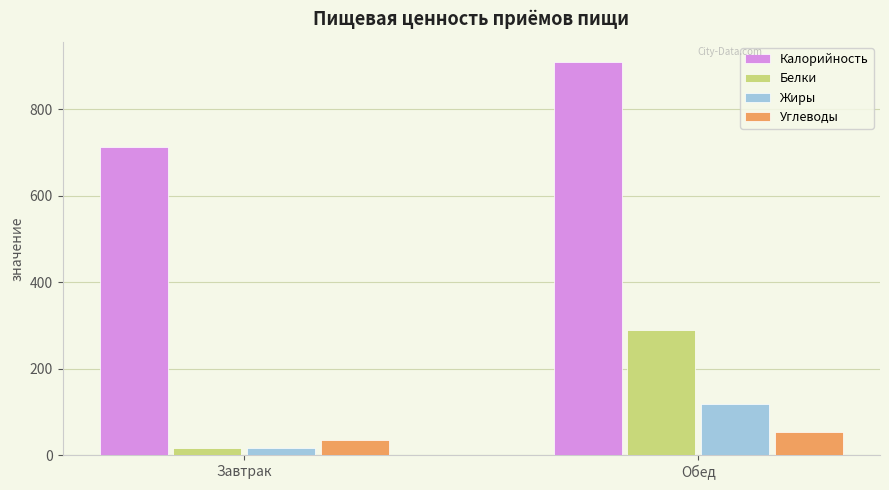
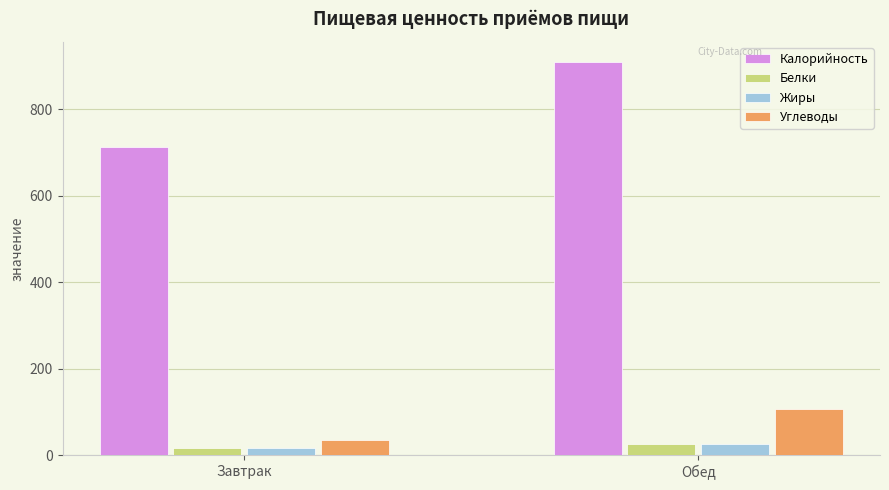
  {
    "Калорийность": {
      "Завтрак": 710,
      "Обед": 910
    },
    "Белки": {
      "Завтрак": 20,
-     "Обед": 290
+     "Обед": 30
    },
    "Жиры": {
      "Завтрак": 20,
-     "Обед": 120
+     "Обед": 30
    },
    "Углеводы": {
      "Завтрак": 40,
-     "Обед": 50
+     "Обед": 110
    }
  }
